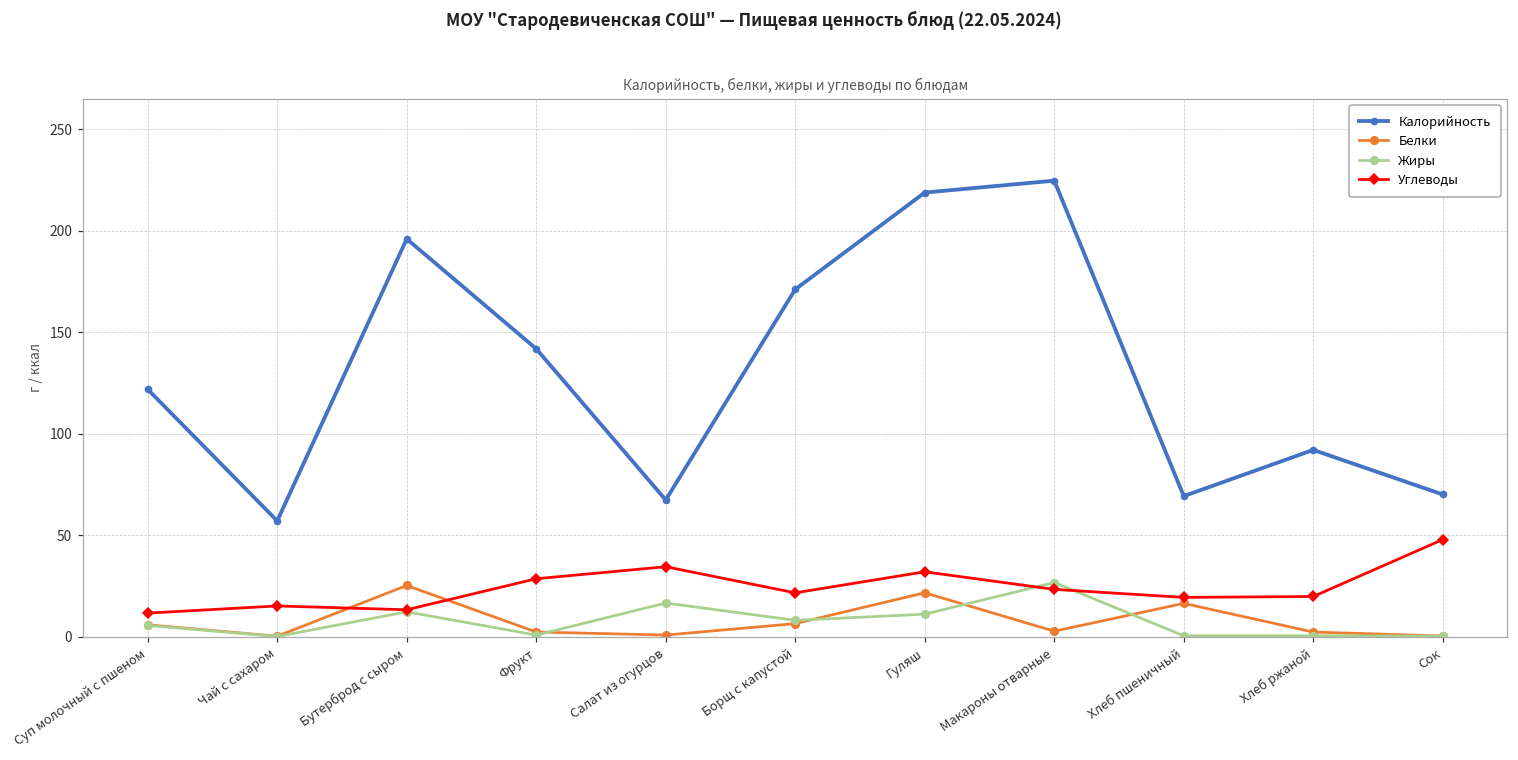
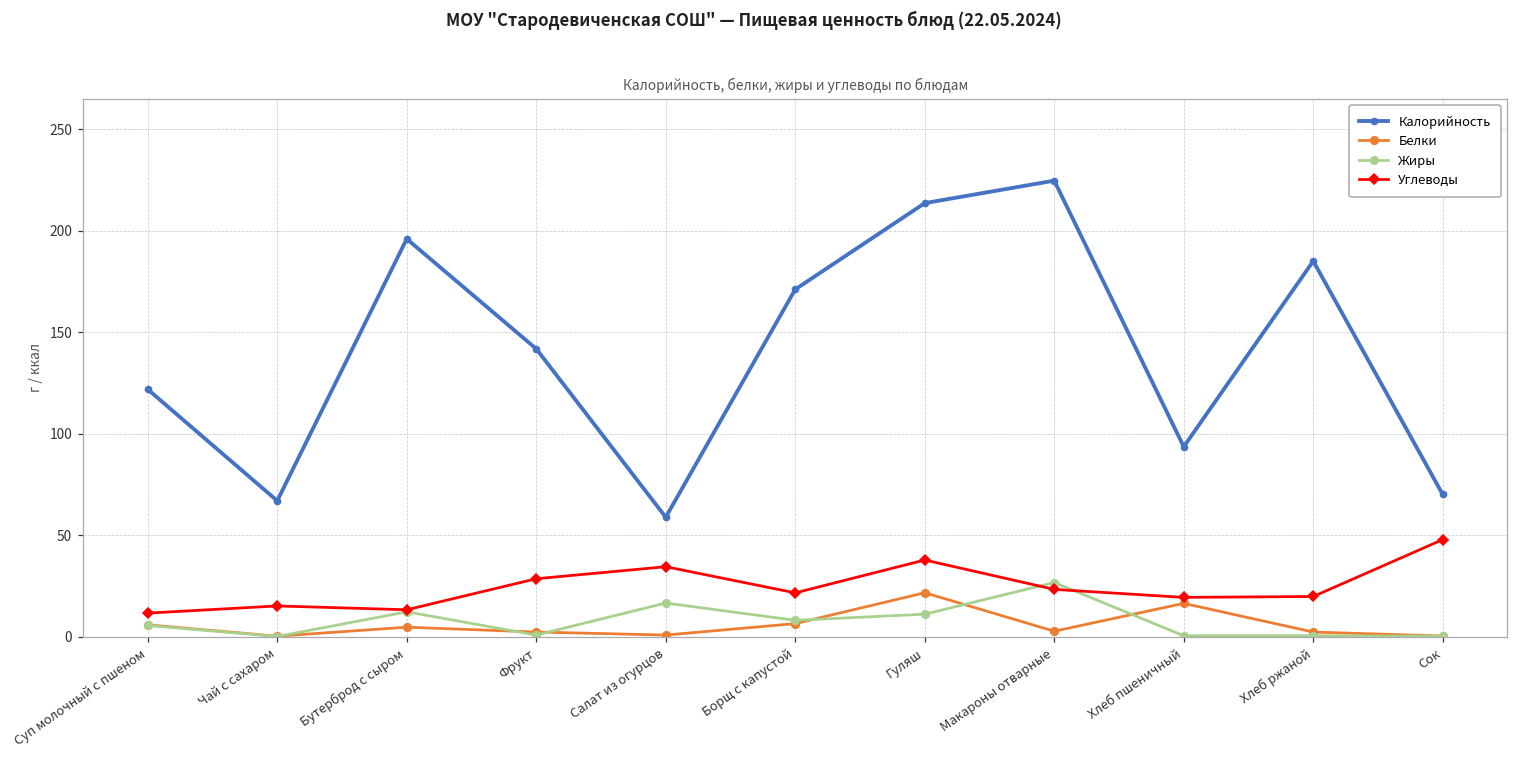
  {
    "Калорийность": {
      "Суп молочный с пшеном": 122,
-     "Чай с сахаром": 57,
+     "Чай с сахаром": 67,
      "Бутерброд с сыром": 196,
      "Фрукт": 142,
-     "Салат из огурцов": 67,
+     "Салат из огурцов": 59,
      "Борщ с капустой": 171,
-     "Гуляш": 219,
+     "Гуляш": 214,
      "Макароны отварные": 225,
-     "Хлеб пшеничный": 69,
-     "Хлеб ржаной": 92,
+     "Хлеб пшеничный": 94,
+     "Хлеб ржаной": 185,
      "Сок": 70
    },
    "Белки": {
-     "Бутерброд с сыром": 25,
+     "Бутерброд с сыром": 5,
      "Фрукт": 2,
      "Салат из огурцов": 1,
      "Борщ с капустой": 6,
      "Гуляш": 22,
      "Макароны отварные": 3,
      "Хлеб пшеничный": 16,
      "Хлеб ржаной": 2
    },
    "Жиры": {
      "Фрукт": 1,
      "Салат из огурцов": 17,
      "Борщ с капустой": 8,
      "Гуляш": 11,
      "Макароны отварные": 27,
      "Хлеб пшеничный": 0,
      "Хлеб ржаной": 0
    },
    "Углеводы": {
      "Суп молочный с пшеном": 12,
      "Чай с сахаром": 15,
      "Фрукт": 29,
      "Салат из огурцов": 34,
      "Борщ с капустой": 22,
-     "Гуляш": 32,
+     "Гуляш": 38,
      "Макароны отварные": 23,
      "Хлеб пшеничный": 19,
      "Хлеб ржаной": 20,
      "Сок": 48
    }
  }
